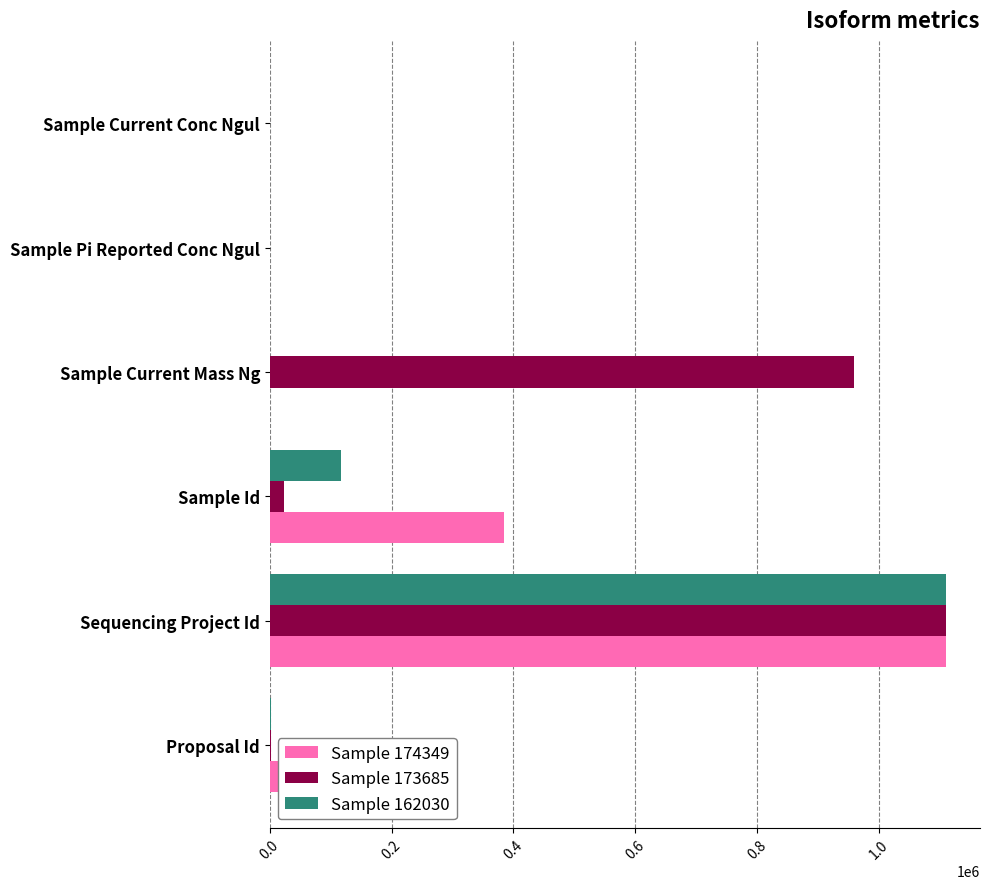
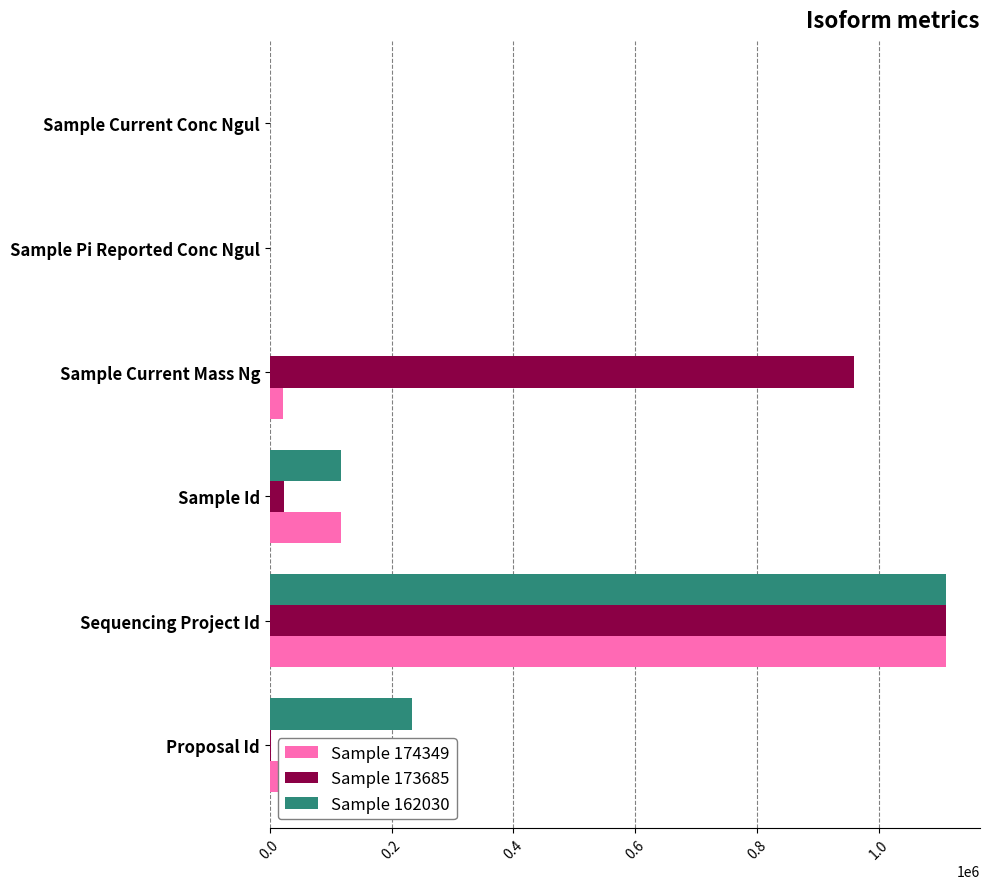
  {
    "Sample 174349": {
-     "Sample Current Mass Ng": 0,
-     "Sample Id": 380000,
+     "Sample Current Mass Ng": 20000,
+     "Sample Id": 120000,
      "Sequencing Project Id": 1110000
    },
    "Sample 173685": {
      "Sample Current Mass Ng": 960000,
      "Sample Id": 20000,
      "Sequencing Project Id": 1110000
    },
    "Sample 162030": {
      "Sample Id": 120000,
      "Sequencing Project Id": 1110000,
-     "Proposal Id": 0
+     "Proposal Id": 230000
    }
  }
